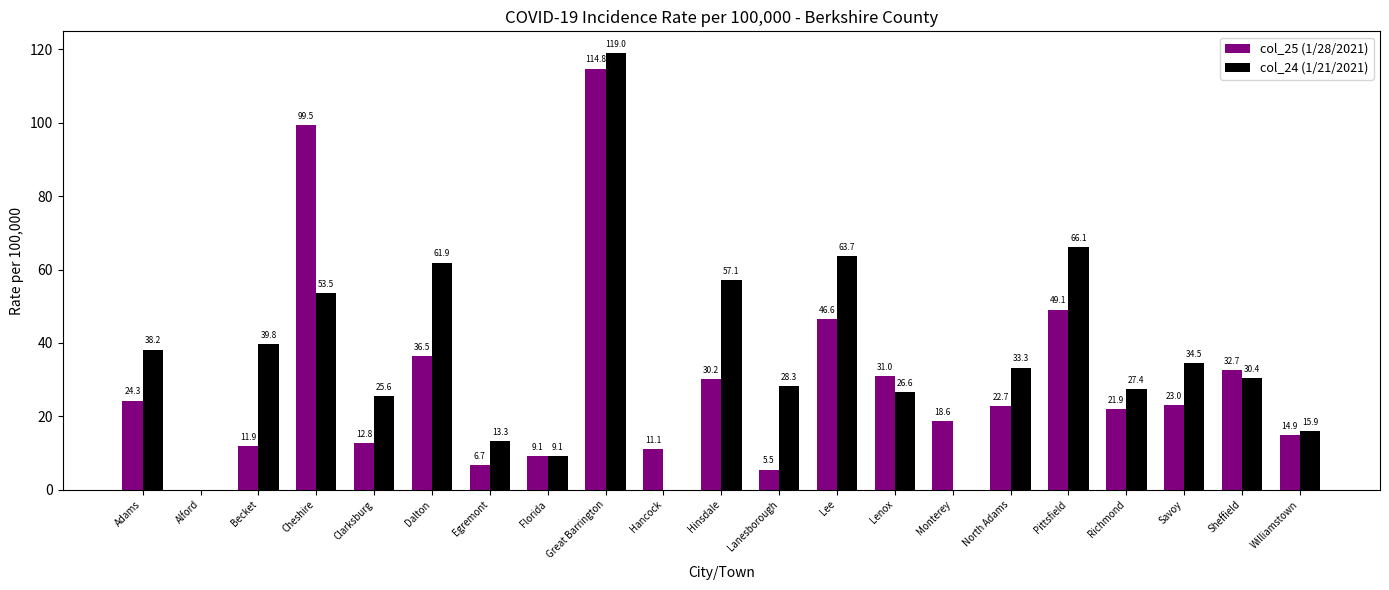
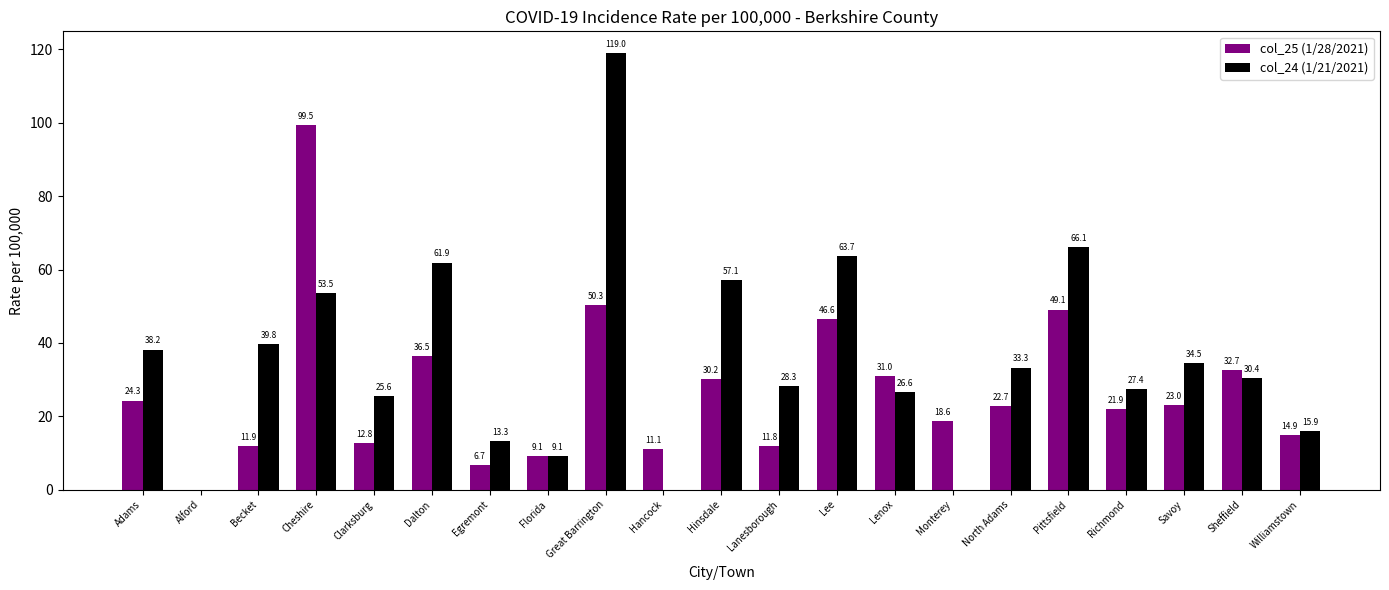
  {
    "col_25 (1/28/2021)": {
      "Adams": 24.3,
      "Becket": 11.9,
      "Cheshire": 99.5,
      "Clarksburg": 12.8,
      "Dalton": 36.5,
      "Egremont": 6.7,
      "Florida": 9.1,
-     "Great Barrington": 114.8,
+     "Great Barrington": 50.3,
      "Hancock": 11.1,
      "Hinsdale": 30.2,
-     "Lanesborough": 5.5,
+     "Lanesborough": 11.8,
      "Lee": 46.6,
      "Lenox": 31.0,
      "Monterey": 18.6,
      "North Adams": 22.7,
      "Pittsfield": 49.1,
      "Richmond": 21.9,
      "Savoy": 23.0,
      "Sheffield": 32.7,
      "Williamstown": 14.9
    },
    "col_24 (1/21/2021)": {
      "Adams": 38.2,
      "Becket": 39.8,
      "Cheshire": 53.5,
      "Clarksburg": 25.6,
      "Dalton": 61.9,
      "Egremont": 13.3,
      "Florida": 9.1,
      "Great Barrington": 119.0,
      "Hinsdale": 57.1,
      "Lanesborough": 28.3,
      "Lee": 63.7,
      "Lenox": 26.6,
      "North Adams": 33.3,
      "Pittsfield": 66.1,
      "Richmond": 27.4,
      "Savoy": 34.5,
      "Sheffield": 30.4,
      "Williamstown": 15.9
    }
  }
